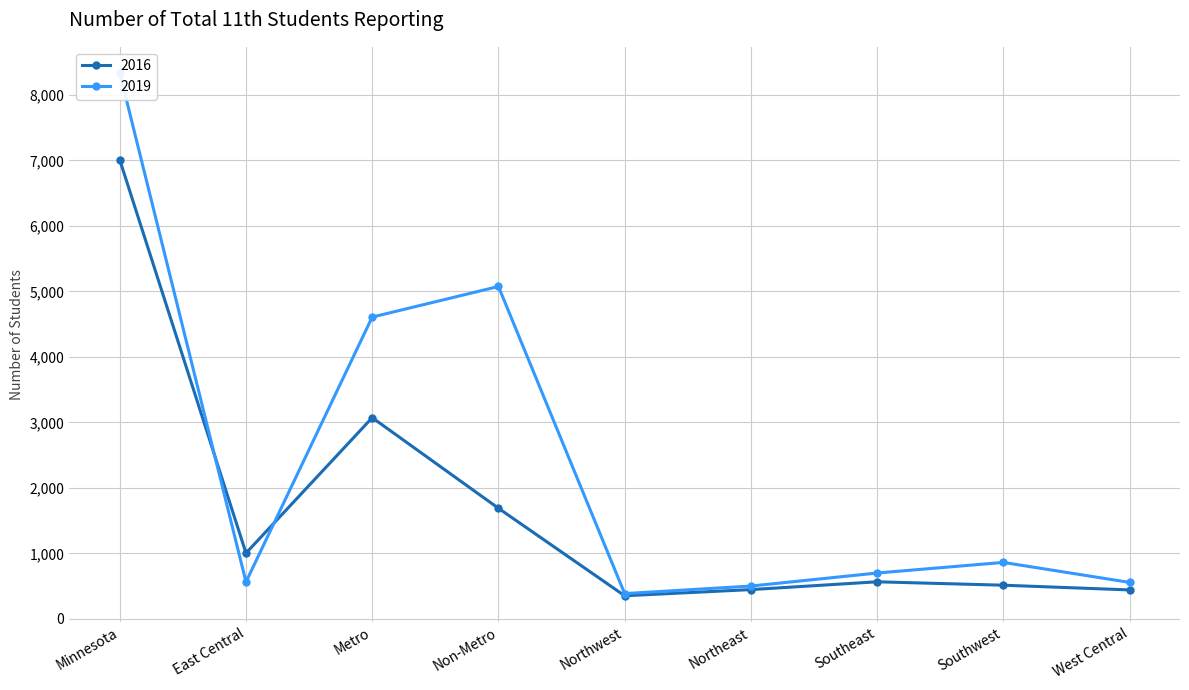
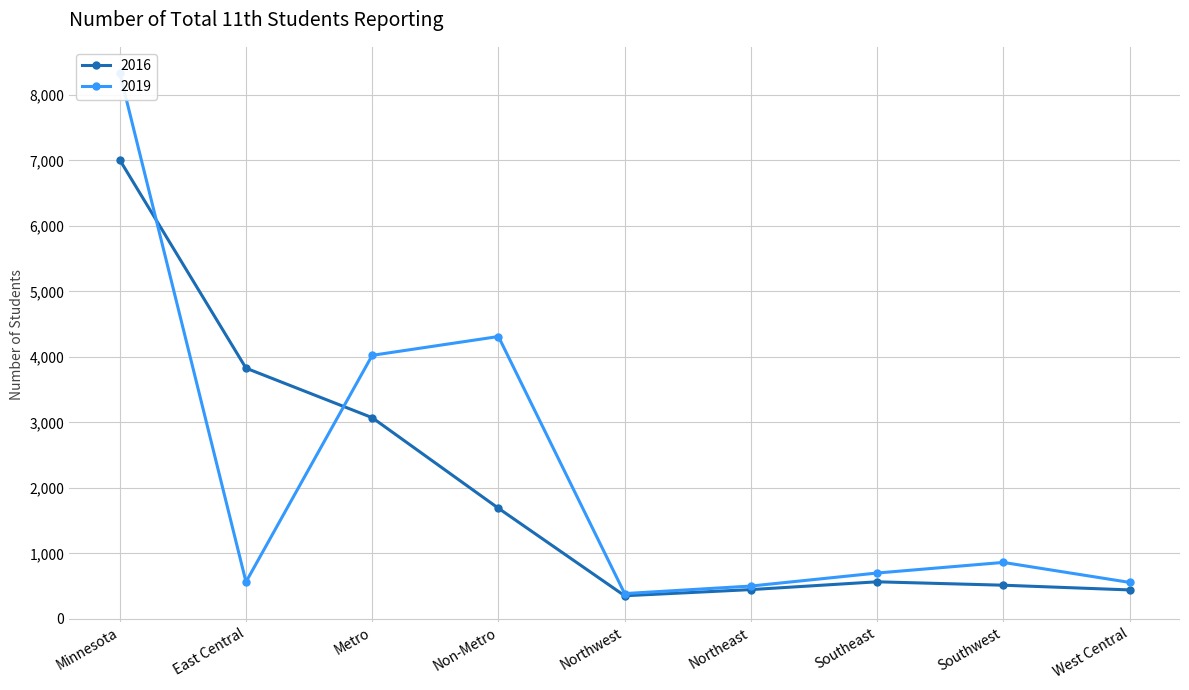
  {
    "2016": {
      "Minnesota": "7,000",
-     "East Central": "1,000",
+     "East Central": "3,800",
      "Metro": "3,100",
      "Non-Metro": "1,700",
      "Northeast": "400",
      "Southeast": "600",
      "Southwest": "500",
      "West Central": "400"
    },
    "2019": {
      "East Central": "600",
-     "Metro": "4,600",
-     "Non-Metro": "5,100",
+     "Metro": "4,000",
+     "Non-Metro": "4,300",
      "Northeast": "500",
      "Southeast": "700",
      "Southwest": "900",
      "West Central": "600"
    }
  }
